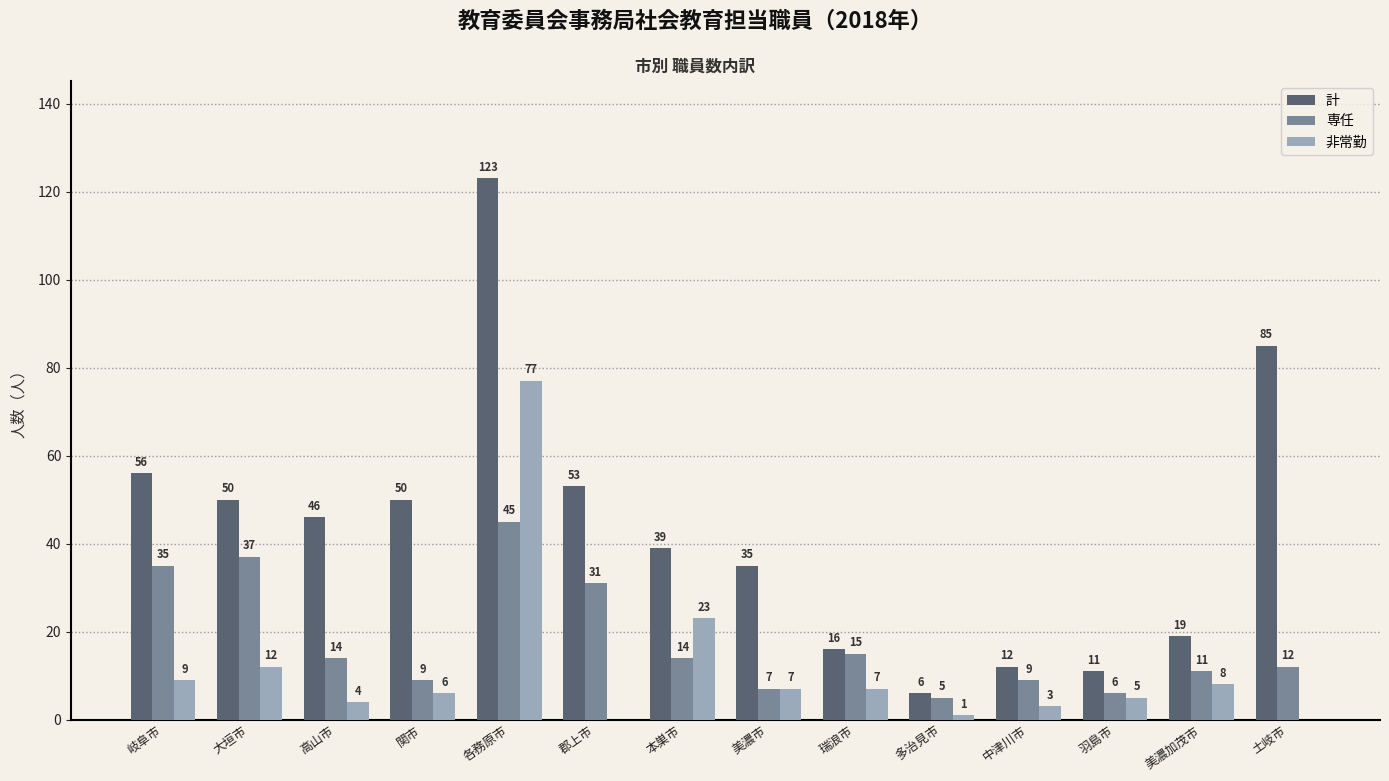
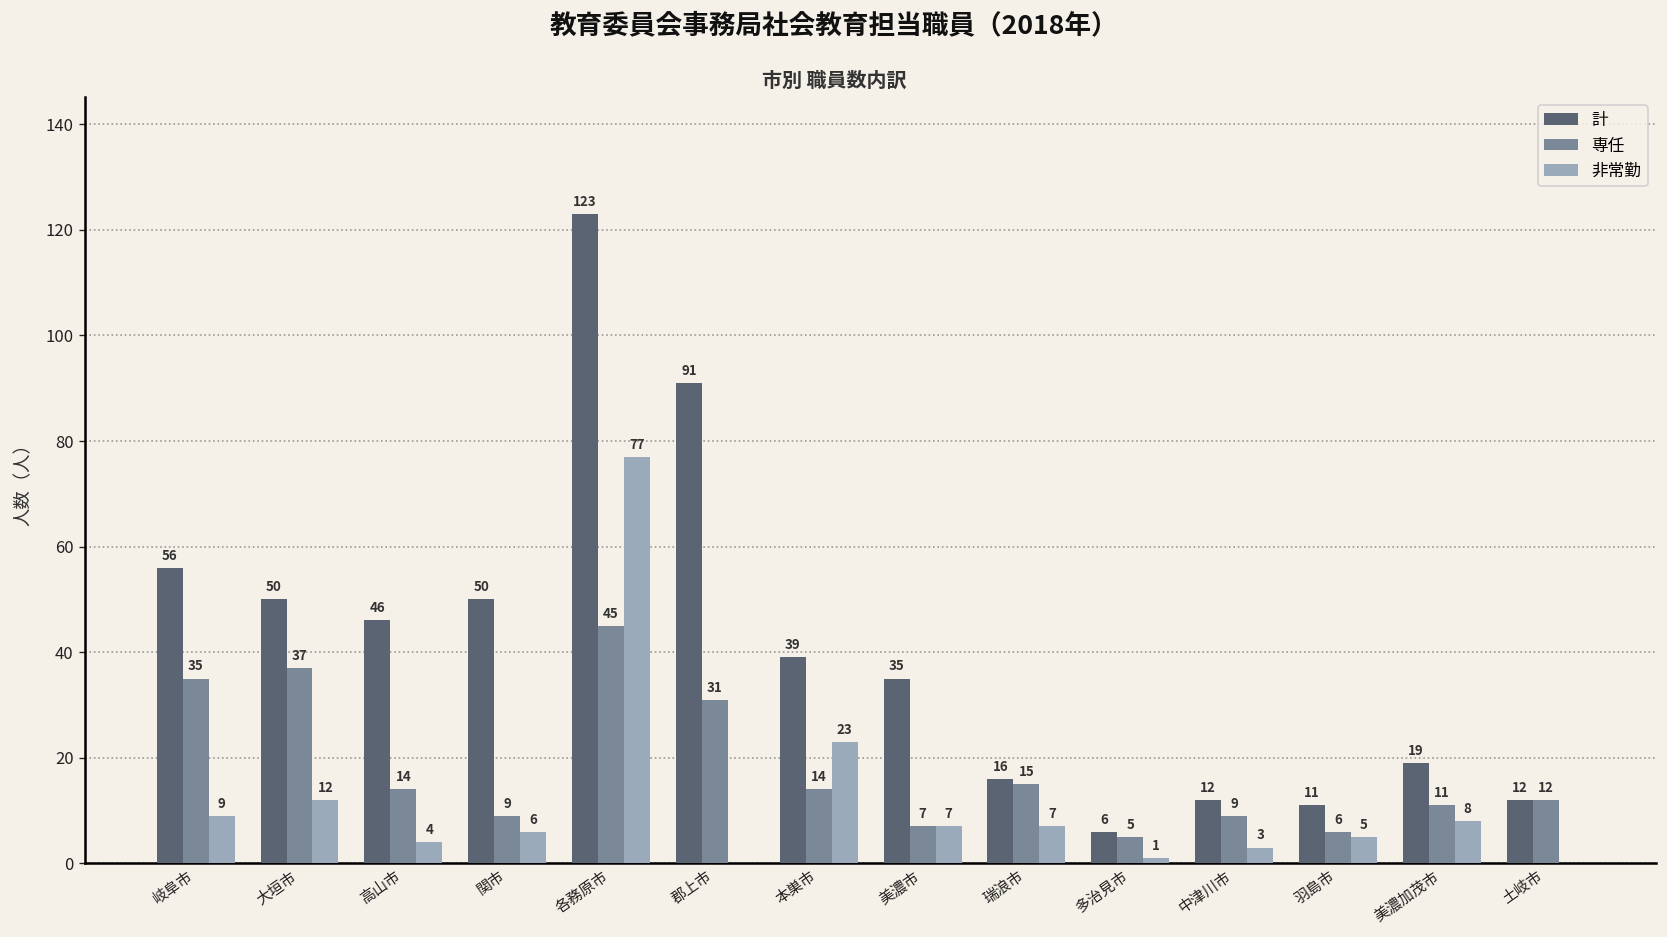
  {
    "計": {
      "岐阜市": 56,
      "大垣市": 50,
      "高山市": 46,
      "関市": 50,
      "各務原市": 123,
-     "郡上市": 53,
+     "郡上市": 91,
      "本巣市": 39,
      "美濃市": 35,
      "瑞浪市": 16,
      "多治見市": 6,
      "中津川市": 12,
      "羽島市": 11,
      "美濃加茂市": 19,
-     "土岐市": 85
+     "土岐市": 12
    }
  }
